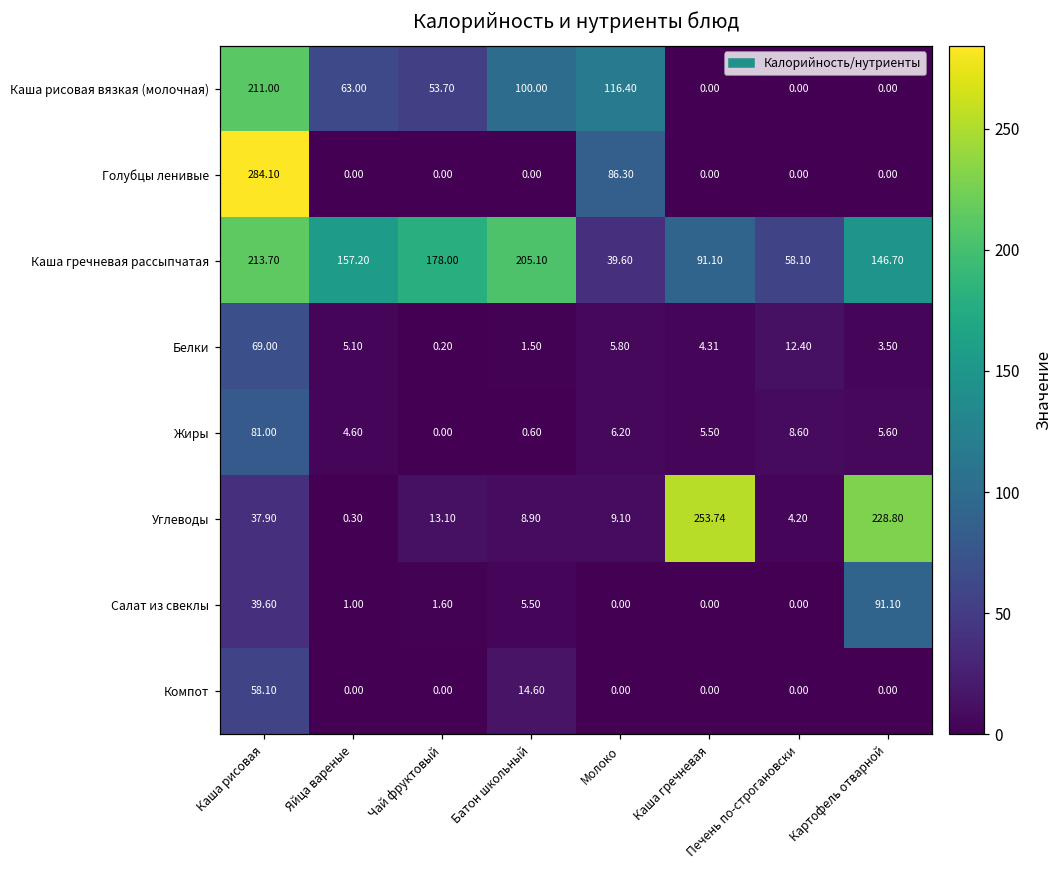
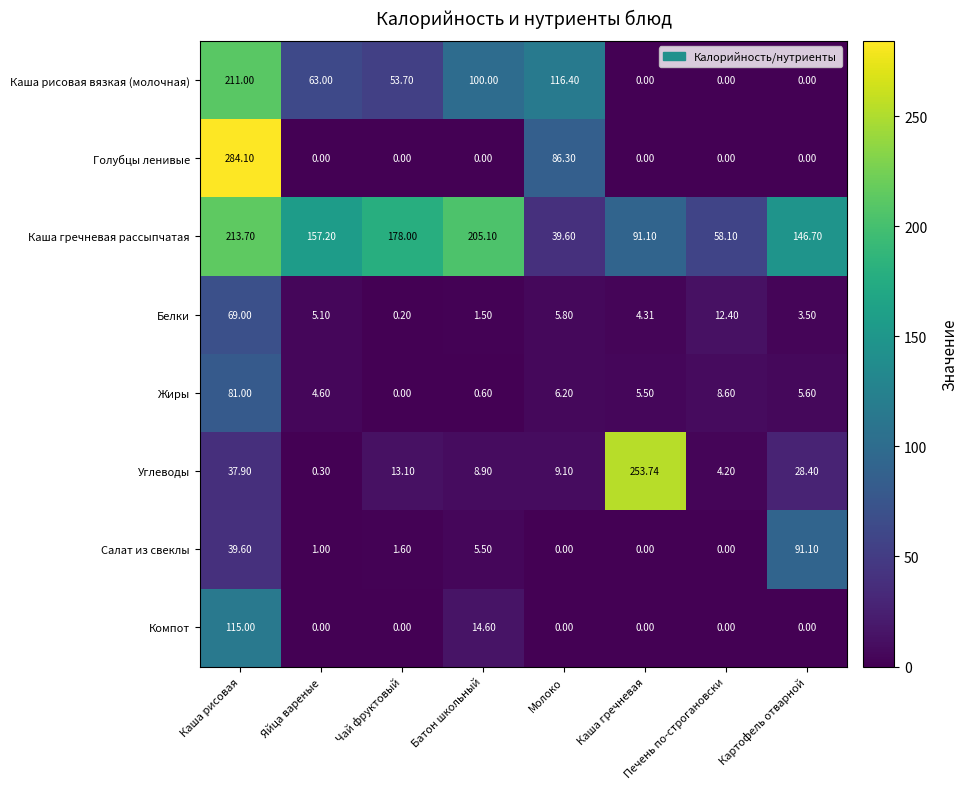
  {
    "Каша рисовая вязкая (молочная)": {
      "Каша рисовая": 211.00,
      "Яйца вареные": 63.00,
      "Чай фруктовый": 53.70,
      "Батон школьный": 100.00,
      "Молоко": 116.40,
      "Каша гречневая": 0.00,
      "Печень по-строгановски": 0.00,
      "Картофель отварной": 0.00
    },
    "Голубцы ленивые": {
      "Каша рисовая": 284.10,
      "Яйца вареные": 0.00,
      "Чай фруктовый": 0.00,
      "Батон школьный": 0.00,
      "Молоко": 86.30,
      "Каша гречневая": 0.00,
      "Печень по-строгановски": 0.00,
      "Картофель отварной": 0.00
    },
    "Каша гречневая рассыпчатая": {
      "Каша рисовая": 213.70,
      "Яйца вареные": 157.20,
      "Чай фруктовый": 178.00,
      "Батон школьный": 205.10,
      "Молоко": 39.60,
      "Каша гречневая": 91.10,
      "Печень по-строгановски": 58.10,
      "Картофель отварной": 146.70
    },
    "Белки": {
      "Каша рисовая": 69.00,
      "Яйца вареные": 5.10,
      "Чай фруктовый": 0.20,
      "Батон школьный": 1.50,
      "Молоко": 5.80,
      "Каша гречневая": 4.31,
      "Печень по-строгановски": 12.40,
      "Картофель отварной": 3.50
    },
    "Жиры": {
      "Каша рисовая": 81.00,
      "Яйца вареные": 4.60,
      "Чай фруктовый": 0.00,
      "Батон школьный": 0.60,
      "Молоко": 6.20,
      "Каша гречневая": 5.50,
      "Печень по-строгановски": 8.60,
      "Картофель отварной": 5.60
    },
    "Углеводы": {
      "Каша рисовая": 37.90,
      "Яйца вареные": 0.30,
      "Чай фруктовый": 13.10,
      "Батон школьный": 8.90,
      "Молоко": 9.10,
      "Каша гречневая": 253.74,
      "Печень по-строгановски": 4.20,
-     "Картофель отварной": 228.80
+     "Картофель отварной": 28.40
    },
    "Салат из свеклы": {
      "Каша рисовая": 39.60,
      "Яйца вареные": 1.00,
      "Чай фруктовый": 1.60,
      "Батон школьный": 5.50,
      "Молоко": 0.00,
      "Каша гречневая": 0.00,
      "Печень по-строгановски": 0.00,
      "Картофель отварной": 91.10
    },
    "Компот": {
-     "Каша рисовая": 58.10,
+     "Каша рисовая": 115.00,
      "Яйца вареные": 0.00,
      "Чай фруктовый": 0.00,
      "Батон школьный": 14.60,
      "Молоко": 0.00,
      "Каша гречневая": 0.00,
      "Печень по-строгановски": 0.00,
      "Картофель отварной": 0.00
    }
  }
